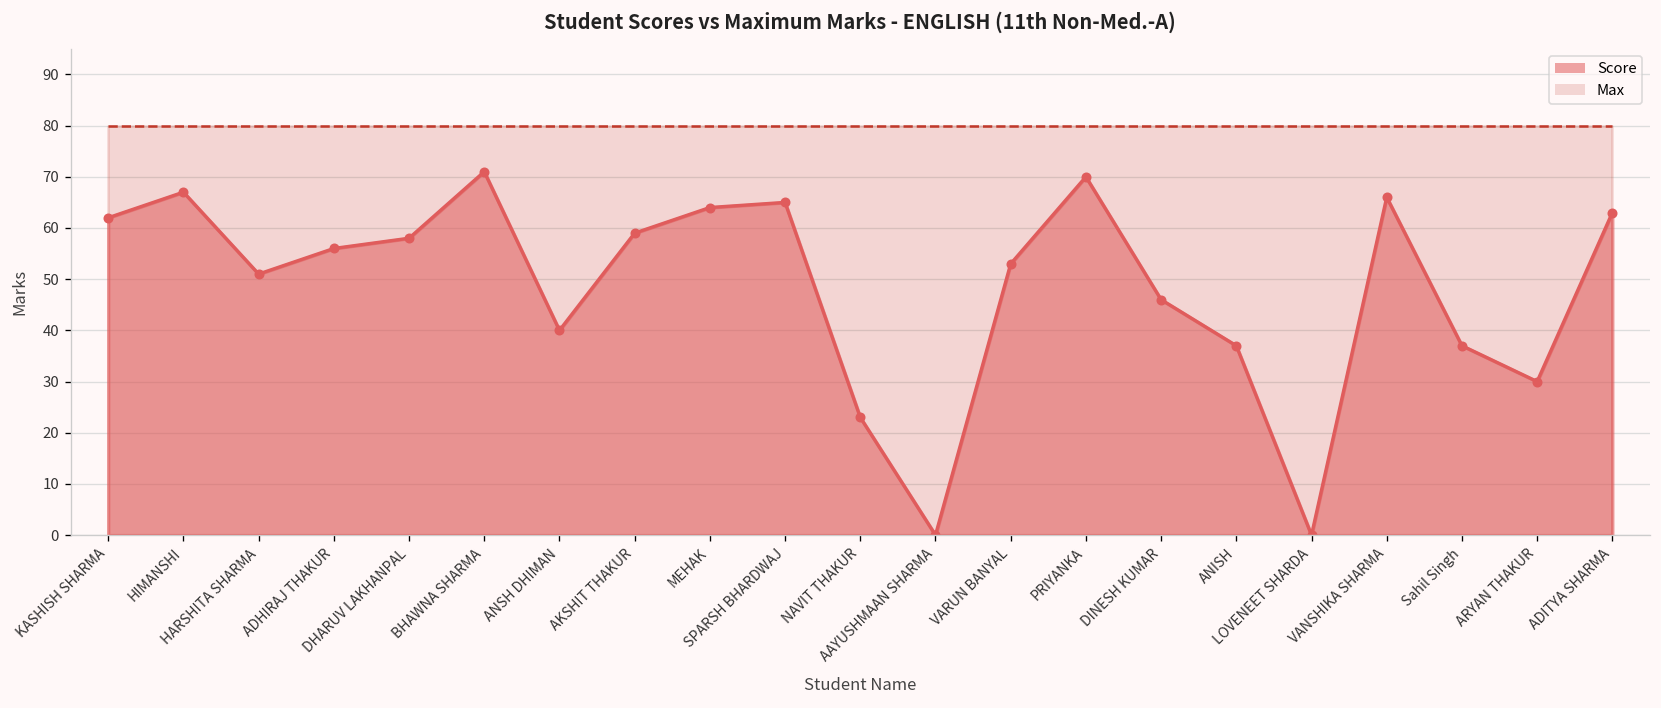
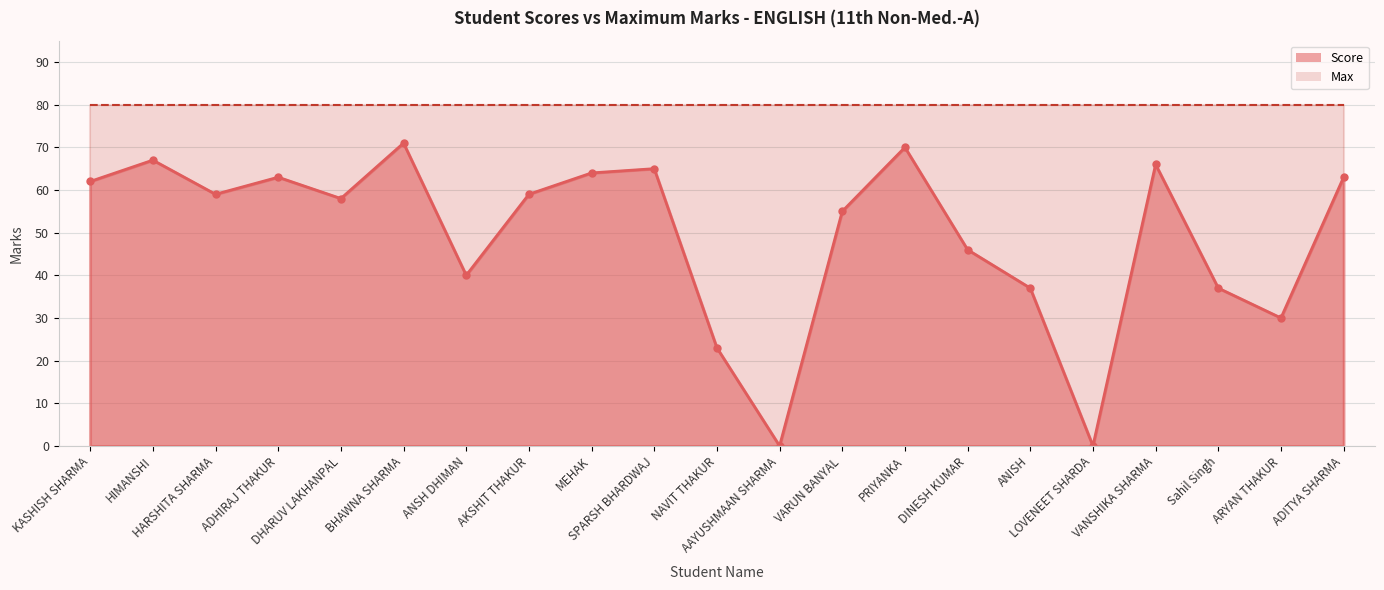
  {
    "Max": {
      "KASHISH SHARMA": 80,
      "HIMANSHI": 80,
      "HARSHITA SHARMA": 80,
      "ADHIRAJ THAKUR": 80,
      "DHARUV LAKHANPAL": 80,
      "BHAWNA SHARMA": 80,
      "ANSH DHIMAN": 80,
      "AKSHIT THAKUR": 80,
      "MEHAK": 80,
      "SPARSH BHARDWAJ": 80,
      "NAVIT THAKUR": 80,
      "AAYUSHMAAN SHARMA": 80,
      "VARUN BANYAL": 80,
      "PRIYANKA": 80,
      "DINESH KUMAR": 80,
      "ANISH": 80,
      "LOVENEET SHARDA": 80,
      "VANSHIKA SHARMA": 80,
      "Sahil Singh": 80,
      "ARYAN THAKUR": 80,
      "ADITYA SHARMA": 80
    },
    "Score": {
      "KASHISH SHARMA": 62,
      "HIMANSHI": 67,
-     "HARSHITA SHARMA": 51,
-     "ADHIRAJ THAKUR": 56,
+     "HARSHITA SHARMA": 59,
+     "ADHIRAJ THAKUR": 63,
      "DHARUV LAKHANPAL": 58,
      "BHAWNA SHARMA": 71,
      "ANSH DHIMAN": 40,
      "AKSHIT THAKUR": 59,
      "MEHAK": 64,
      "SPARSH BHARDWAJ": 65,
      "NAVIT THAKUR": 23,
      "AAYUSHMAAN SHARMA": 0,
-     "VARUN BANYAL": 53,
+     "VARUN BANYAL": 55,
      "PRIYANKA": 70,
      "DINESH KUMAR": 46,
      "ANISH": 37,
      "LOVENEET SHARDA": 0,
      "VANSHIKA SHARMA": 66,
      "Sahil Singh": 37,
      "ARYAN THAKUR": 30,
      "ADITYA SHARMA": 63
    }
  }
